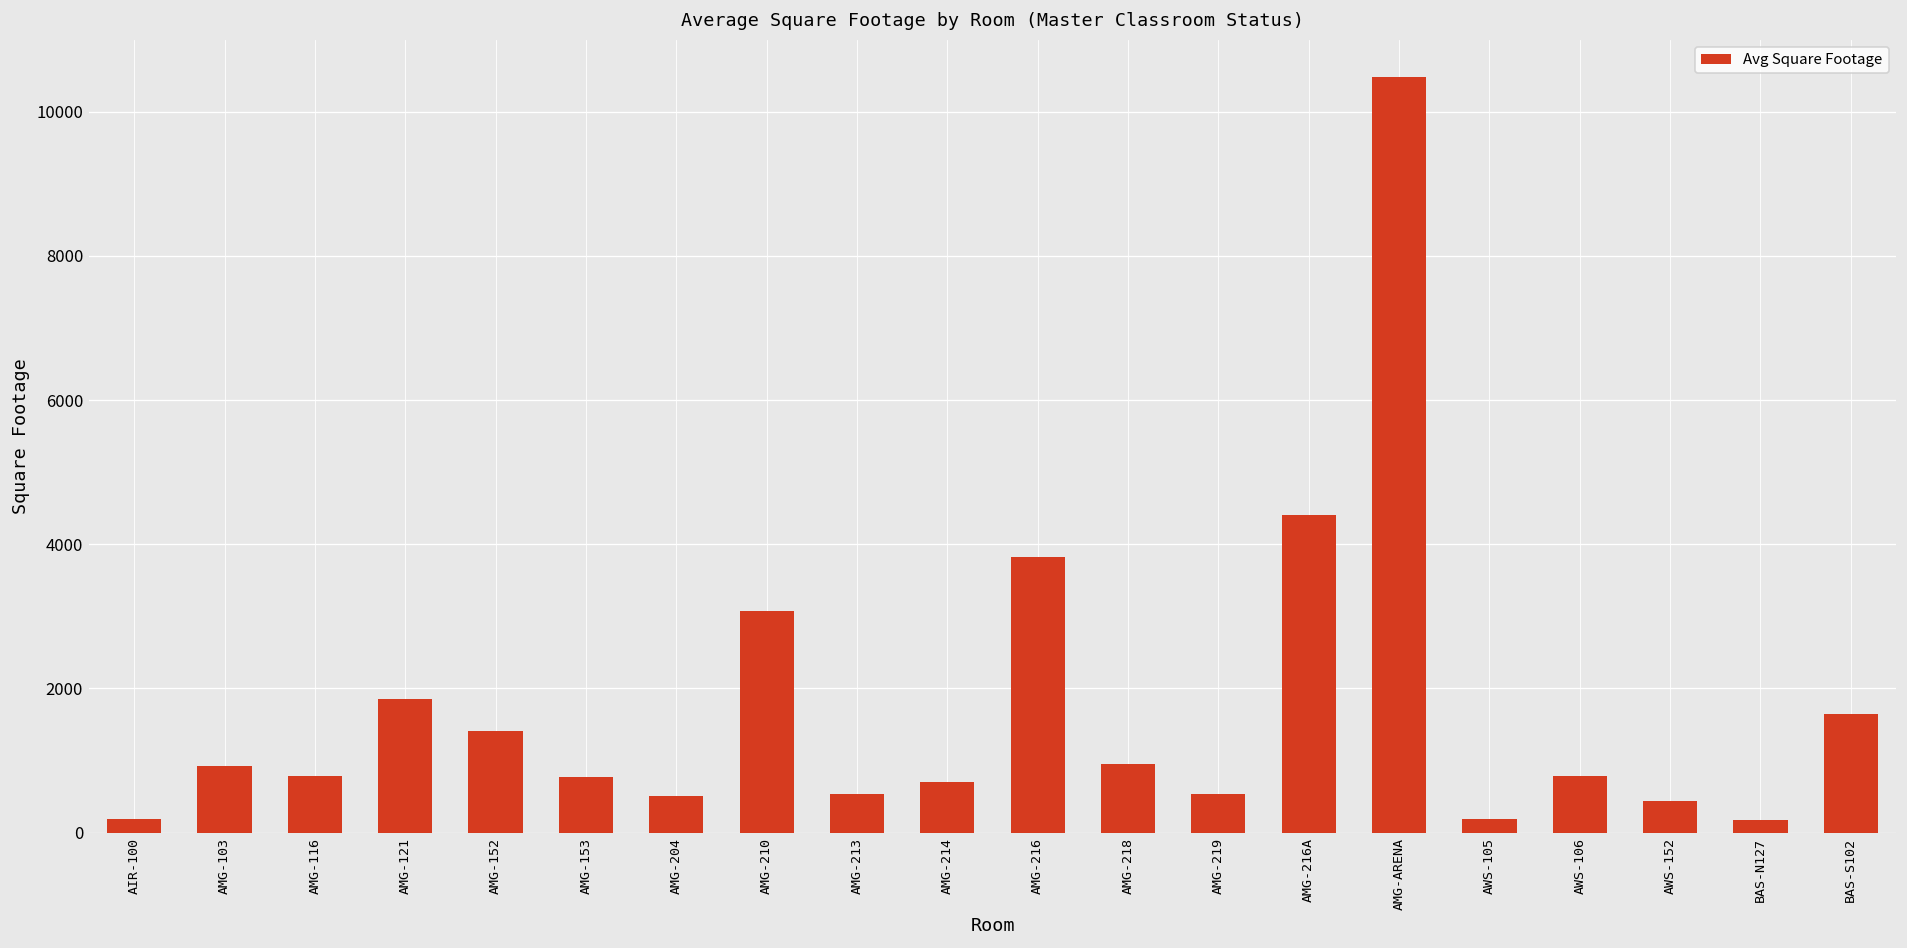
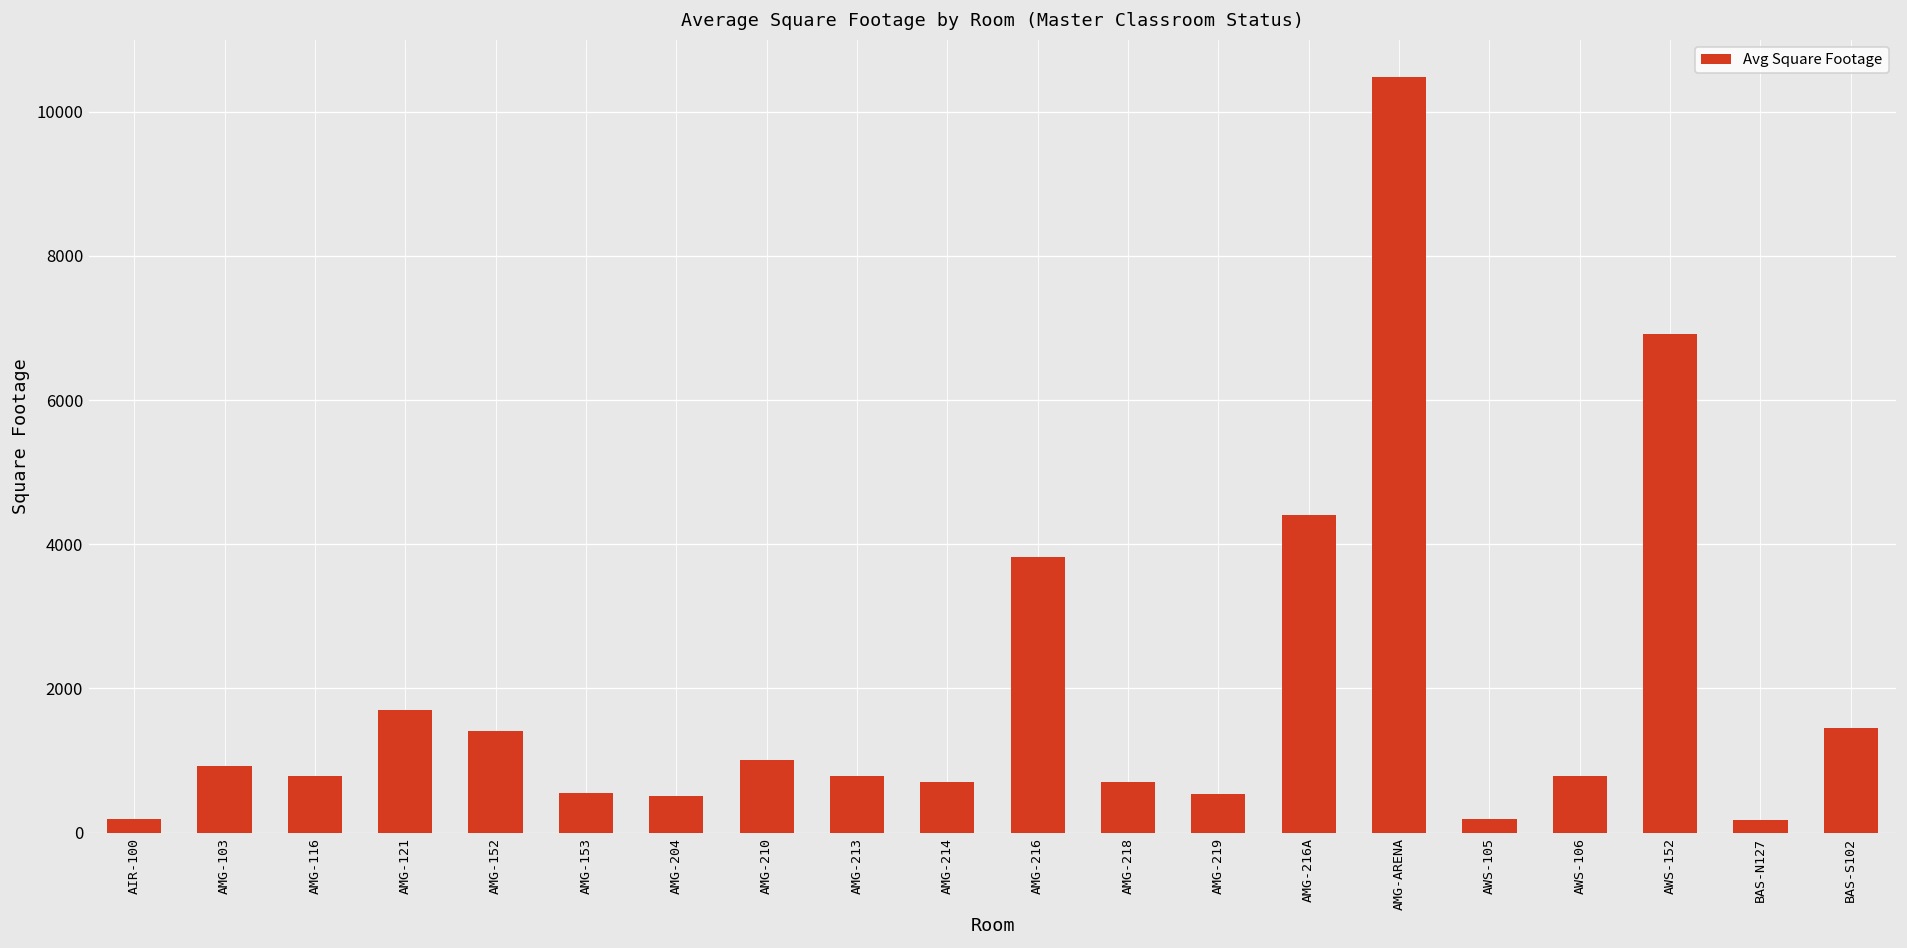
  {
    "AIR-100": 200,
    "AMG-103": 900,
    "AMG-116": 800,
-   "AMG-121": 1900,
+   "AMG-121": 1700,
    "AMG-152": 1400,
-   "AMG-153": 800,
+   "AMG-153": 600,
    "AMG-204": 500,
-   "AMG-210": 3100,
-   "AMG-213": 500,
+   "AMG-210": 1000,
+   "AMG-213": 800,
    "AMG-214": 700,
    "AMG-216": 3800,
-   "AMG-218": 1000,
+   "AMG-218": 700,
    "AMG-219": 500,
    "AMG-216A": 4400,
    "AMG-ARENA": 10500,
    "AWS-105": 200,
    "AWS-106": 800,
-   "AWS-152": 400,
+   "AWS-152": 6900,
    "BAS-N127": 200,
-   "BAS-S102": 1600
+   "BAS-S102": 1400
  }
